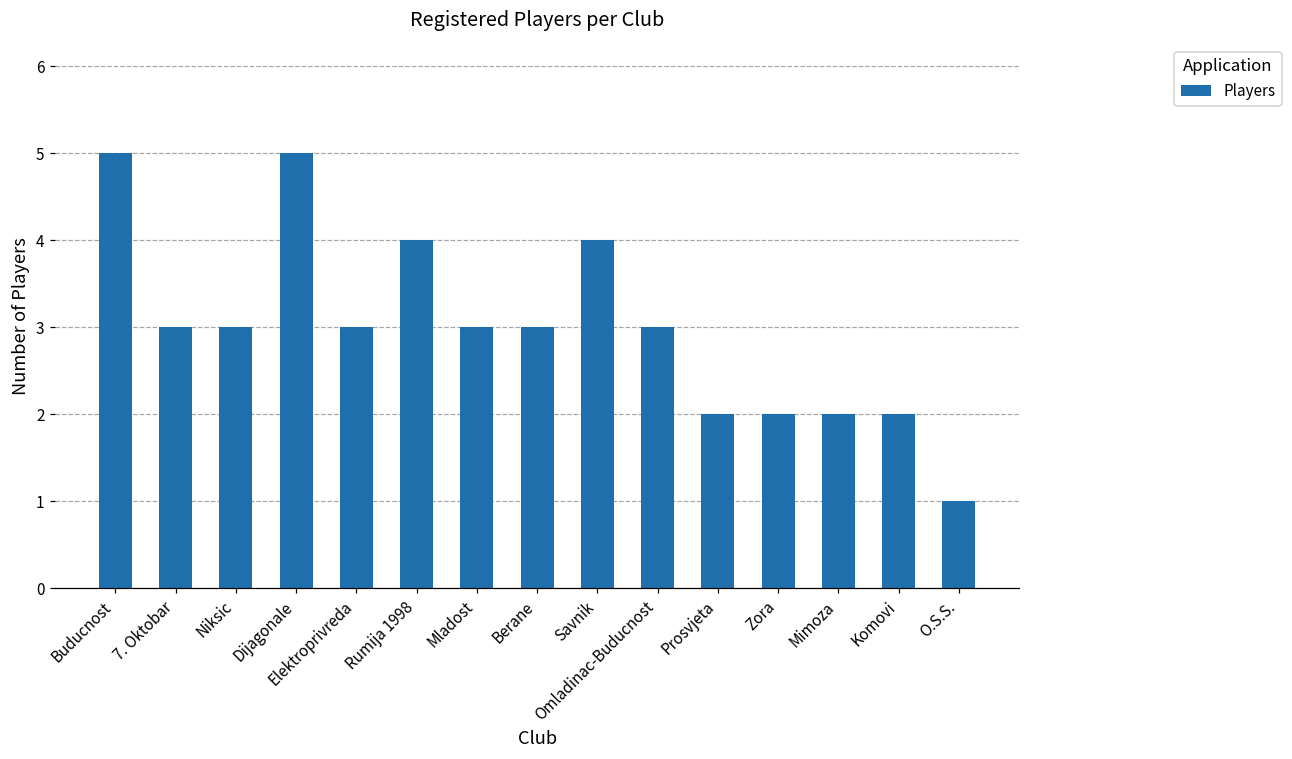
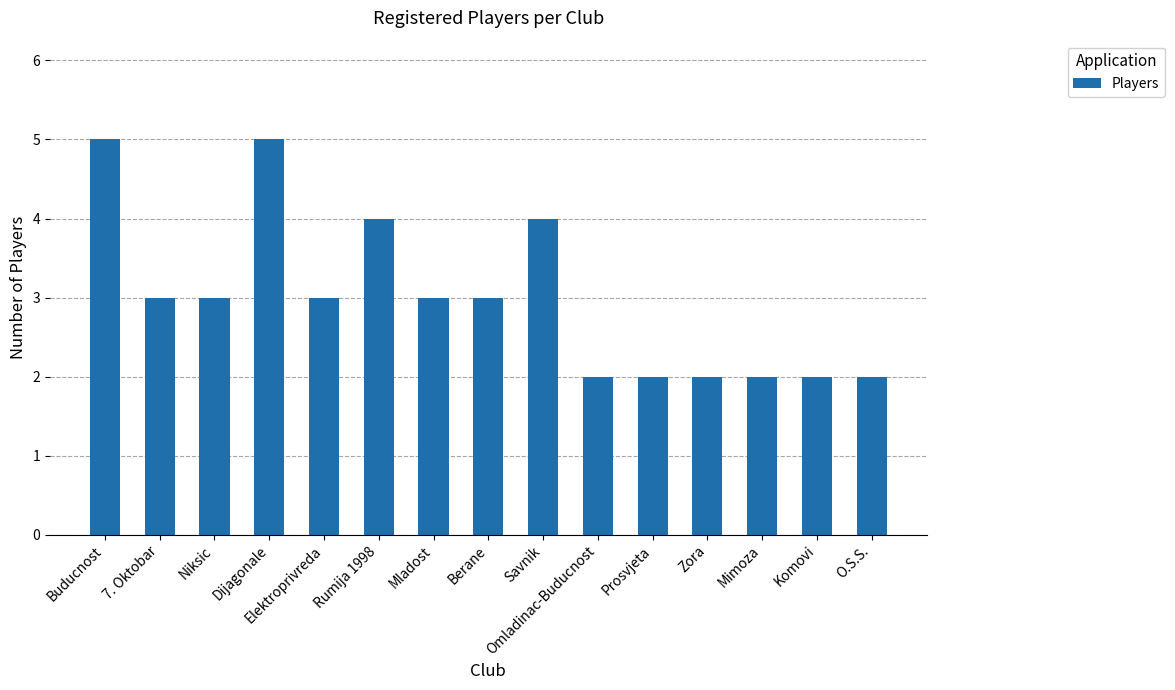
  {
    "Buducnost": 5,
    "7. Oktobar": 3,
    "Niksic": 3,
    "Dijagonale": 5,
    "Elektroprivreda": 3,
    "Rumija 1998": 4,
    "Mladost": 3,
    "Berane": 3,
    "Savnik": 4,
-   "Omladinac-Buducnost": 3,
+   "Omladinac-Buducnost": 2,
    "Prosvjeta": 2,
    "Zora": 2,
    "Mimoza": 2,
    "Komovi": 2,
-   "O.S.S.": 1
+   "O.S.S.": 2
  }
